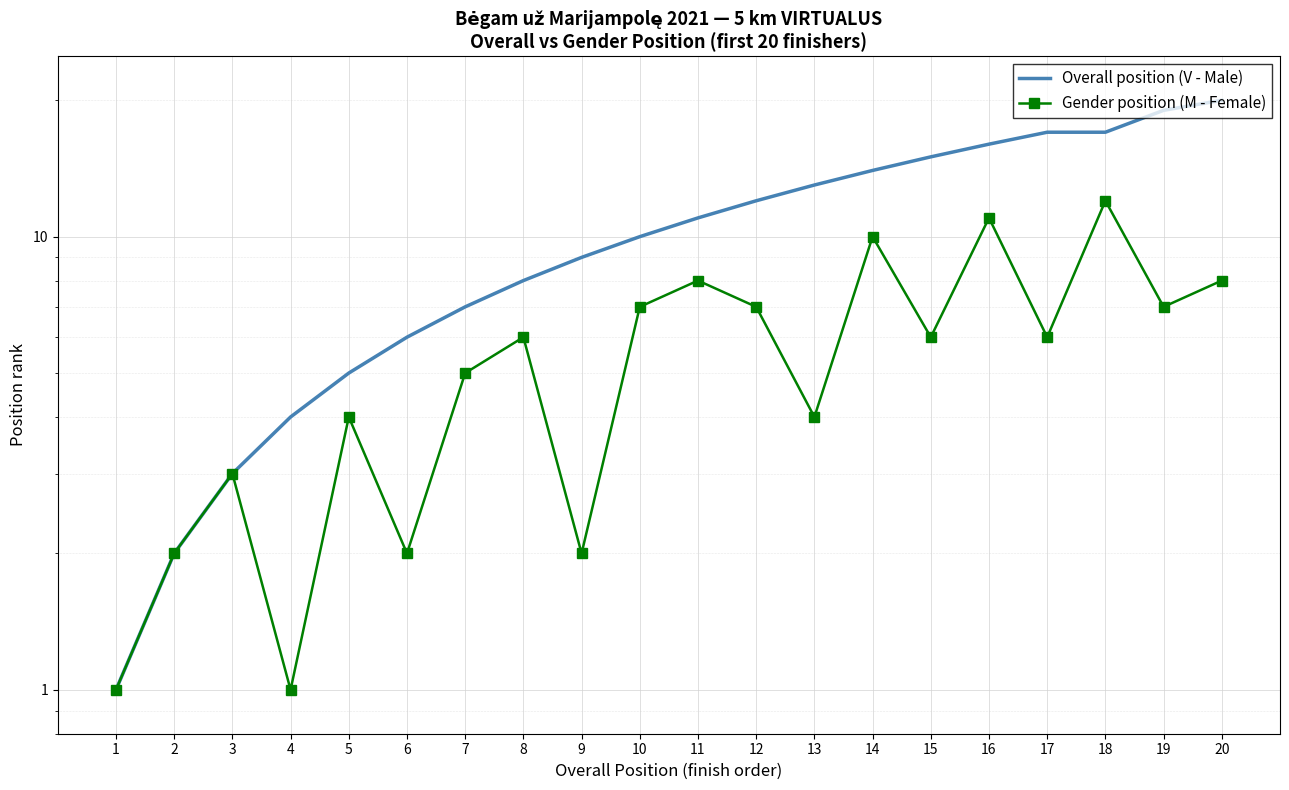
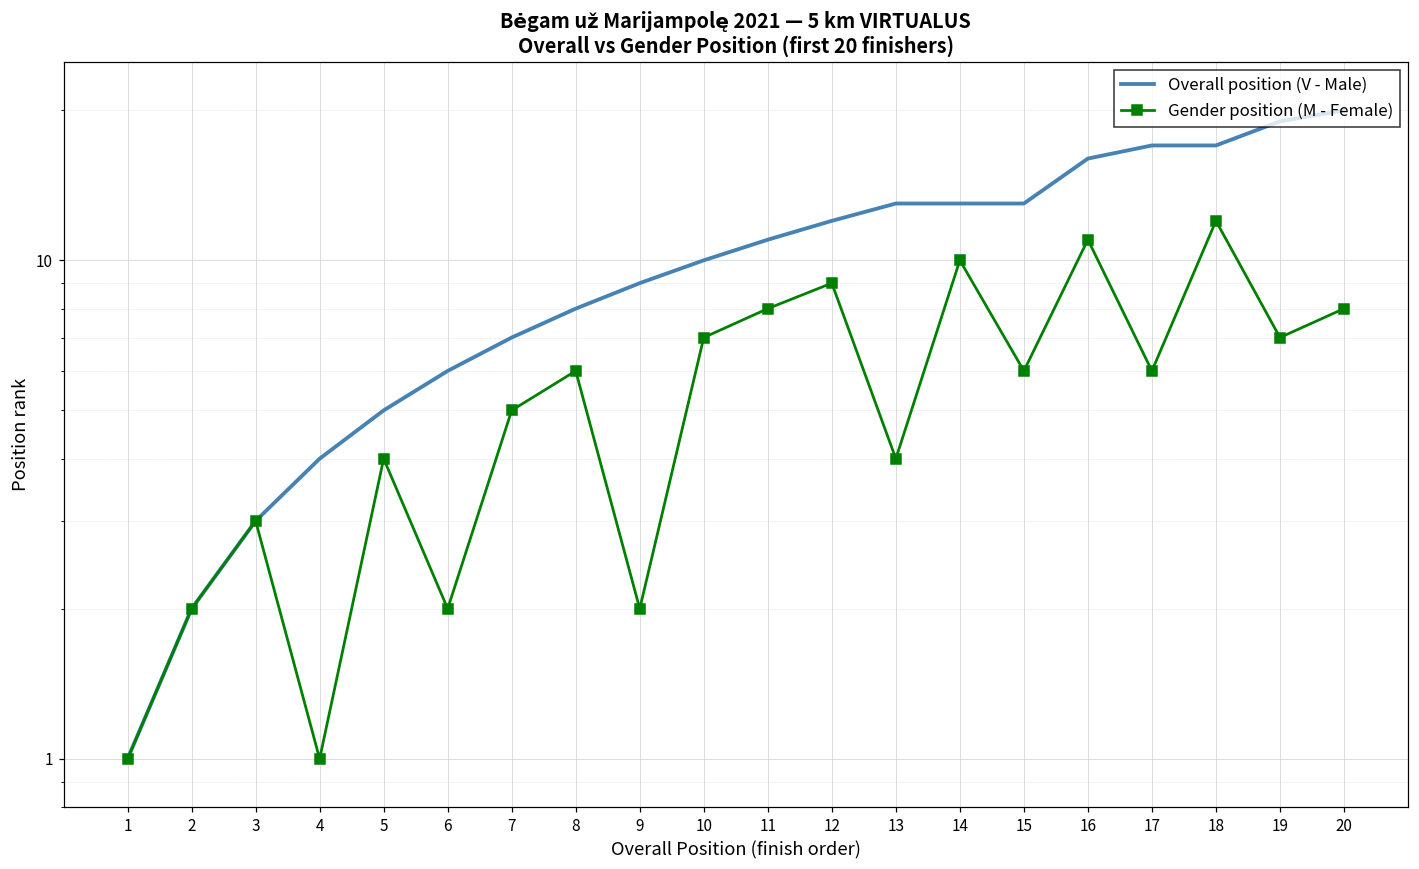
  {
    "Overall position (V - Male)": {
      "4": 4,
      "5": 5,
      "6": 6,
      "7": 7,
      "8": 8,
      "9": 9,
      "10": 10,
      "11": 11,
      "12": 12,
      "13": 13,
-     "14": 14,
-     "15": 15,
+     "14": 13,
+     "15": 13,
      "16": 16,
      "17": 17,
      "18": 17
    },
    "Gender position (M - Female)": {
      "4": 1,
      "5": 4,
      "6": 2,
      "7": 5,
      "8": 6,
      "9": 2,
      "10": 7,
      "11": 8,
-     "12": 7,
+     "12": 9,
      "13": 4,
      "14": 10,
      "15": 6,
      "16": 11,
      "17": 6,
      "18": 12,
      "19": 7,
      "20": 8
    }
  }
